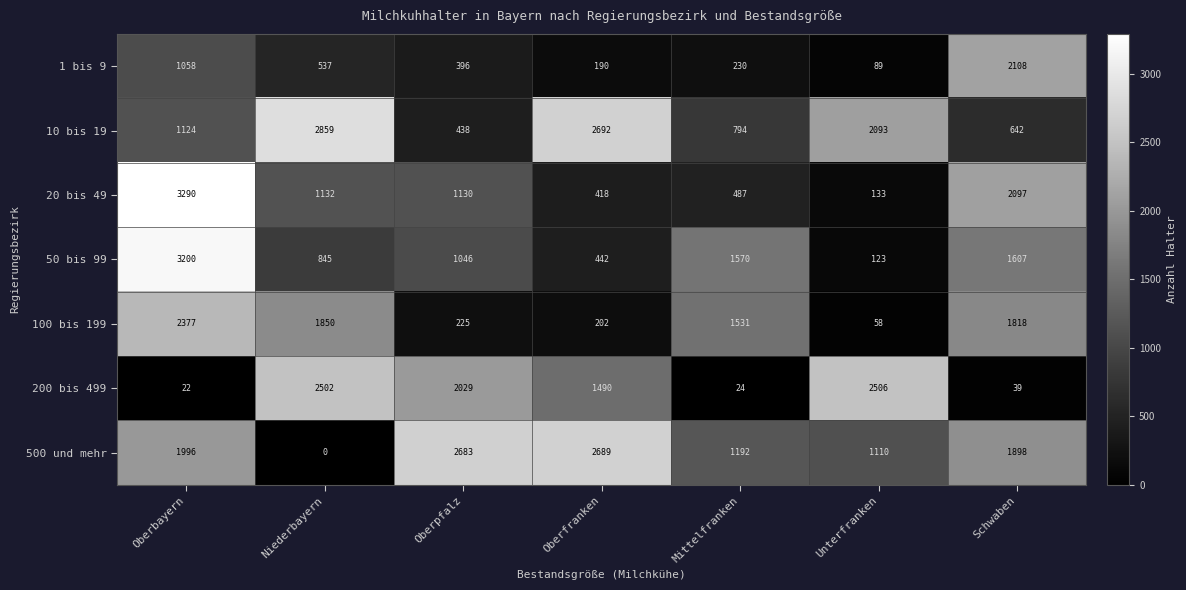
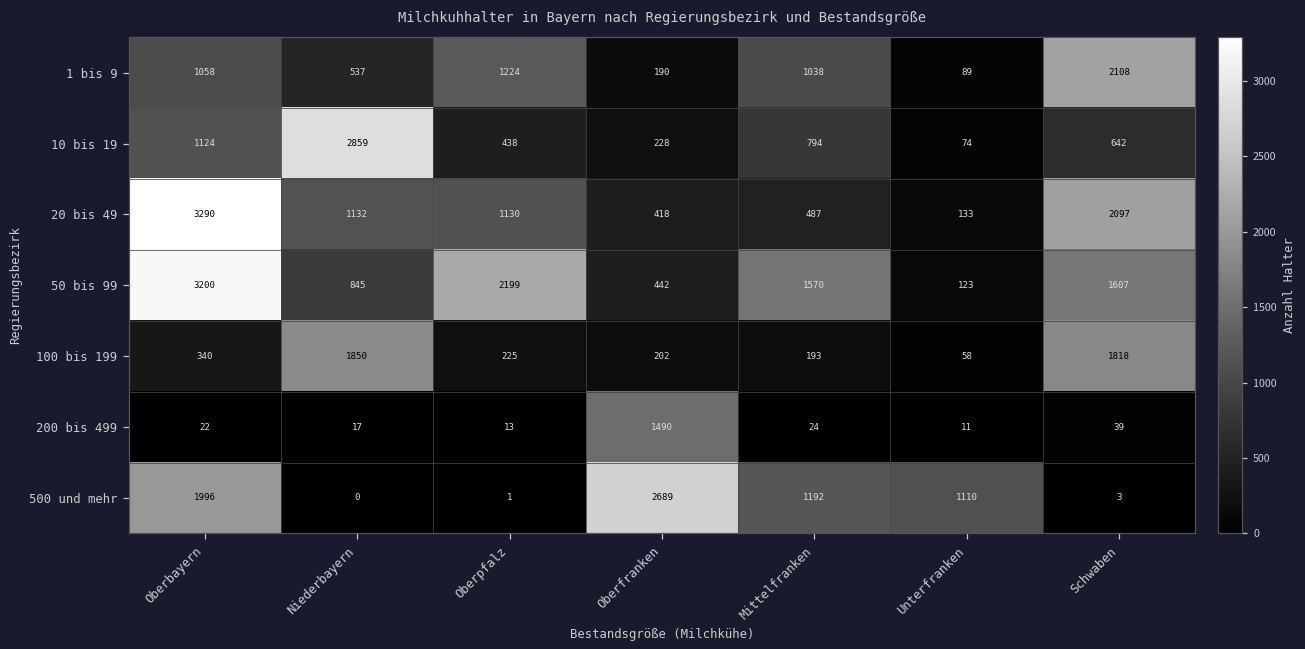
  {
    "1 bis 9": {
      "Oberbayern": 1058,
      "Niederbayern": 537,
-     "Oberpfalz": 396,
+     "Oberpfalz": 1224,
      "Oberfranken": 190,
-     "Mittelfranken": 230,
+     "Mittelfranken": 1038,
      "Unterfranken": 89,
      "Schwaben": 2108
    },
    "10 bis 19": {
      "Oberbayern": 1124,
      "Niederbayern": 2859,
      "Oberpfalz": 438,
-     "Oberfranken": 2692,
+     "Oberfranken": 228,
      "Mittelfranken": 794,
-     "Unterfranken": 2093,
+     "Unterfranken": 74,
      "Schwaben": 642
    },
    "20 bis 49": {
      "Oberbayern": 3290,
      "Niederbayern": 1132,
      "Oberpfalz": 1130,
      "Oberfranken": 418,
      "Mittelfranken": 487,
      "Unterfranken": 133,
      "Schwaben": 2097
    },
    "50 bis 99": {
      "Oberbayern": 3200,
      "Niederbayern": 845,
-     "Oberpfalz": 1046,
+     "Oberpfalz": 2199,
      "Oberfranken": 442,
      "Mittelfranken": 1570,
      "Unterfranken": 123,
      "Schwaben": 1607
    },
    "100 bis 199": {
-     "Oberbayern": 2377,
+     "Oberbayern": 340,
      "Niederbayern": 1850,
      "Oberpfalz": 225,
      "Oberfranken": 202,
-     "Mittelfranken": 1531,
+     "Mittelfranken": 193,
      "Unterfranken": 58,
      "Schwaben": 1818
    },
    "200 bis 499": {
      "Oberbayern": 22,
-     "Niederbayern": 2502,
-     "Oberpfalz": 2029,
+     "Niederbayern": 17,
+     "Oberpfalz": 13,
      "Oberfranken": 1490,
      "Mittelfranken": 24,
-     "Unterfranken": 2506,
+     "Unterfranken": 11,
      "Schwaben": 39
    },
    "500 und mehr": {
      "Oberbayern": 1996,
      "Niederbayern": 0,
-     "Oberpfalz": 2683,
+     "Oberpfalz": 1,
      "Oberfranken": 2689,
      "Mittelfranken": 1192,
      "Unterfranken": 1110,
-     "Schwaben": 1898
+     "Schwaben": 3
    }
  }
